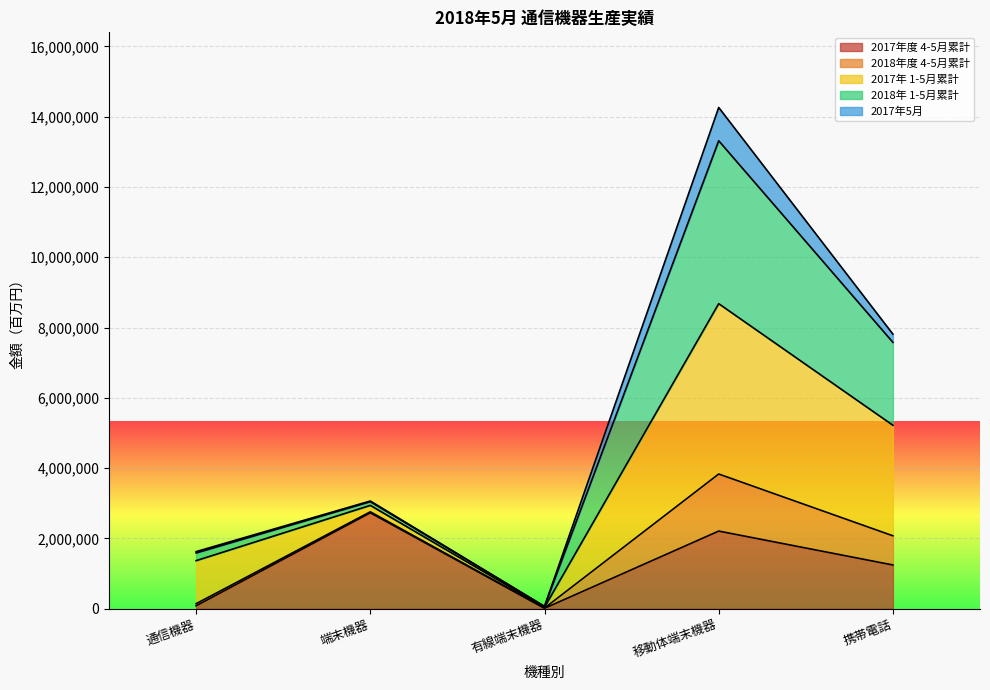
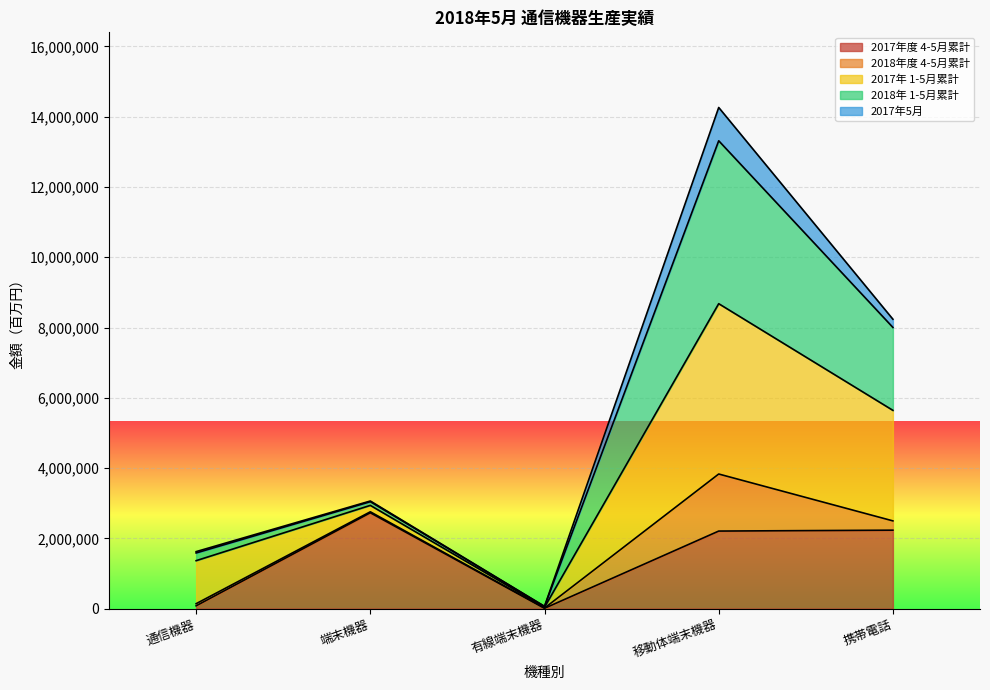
  {
    "2017年度 4-5月累計": {
      "移動体端末機器": "2,200,000",
-     "携帯電話": "1,200,000"
+     "携帯電話": "2,200,000"
    },
    "2018年度 4-5月累計": {
      "移動体端末機器": "1,600,000",
-     "携帯電話": "800,000"
+     "携帯電話": "300,000"
    },
    "2017年 1-5月累計": {
      "通信機器": "1,200,000",
      "端末機器": "200,000",
      "移動体端末機器": "4,800,000",
      "携帯電話": "3,100,000"
    },
    "2018年 1-5月累計": {
      "移動体端末機器": "4,600,000",
      "携帯電話": "2,400,000"
    },
    "2017年5月": {
      "移動体端末機器": "900,000",
      "携帯電話": "200,000"
    }
  }
